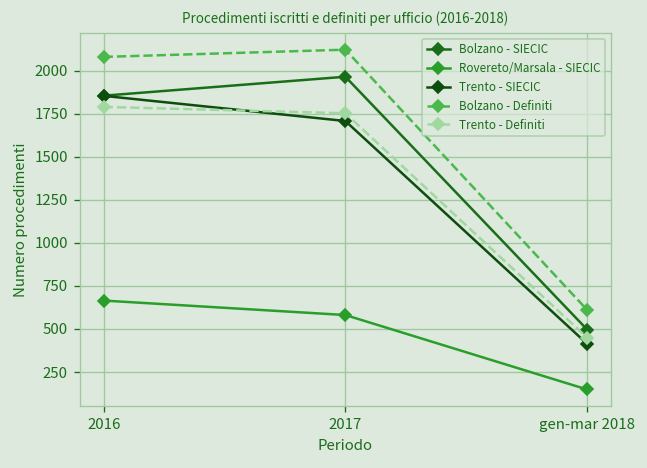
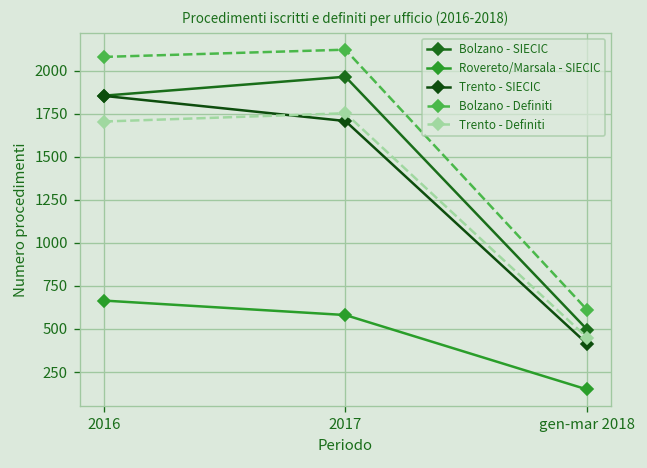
  {
    "Trento - Definiti": {
-     "2016": 1790,
+     "2016": 1700,
      "2017": 1750,
      "gen-mar 2018": 450
    }
  }
